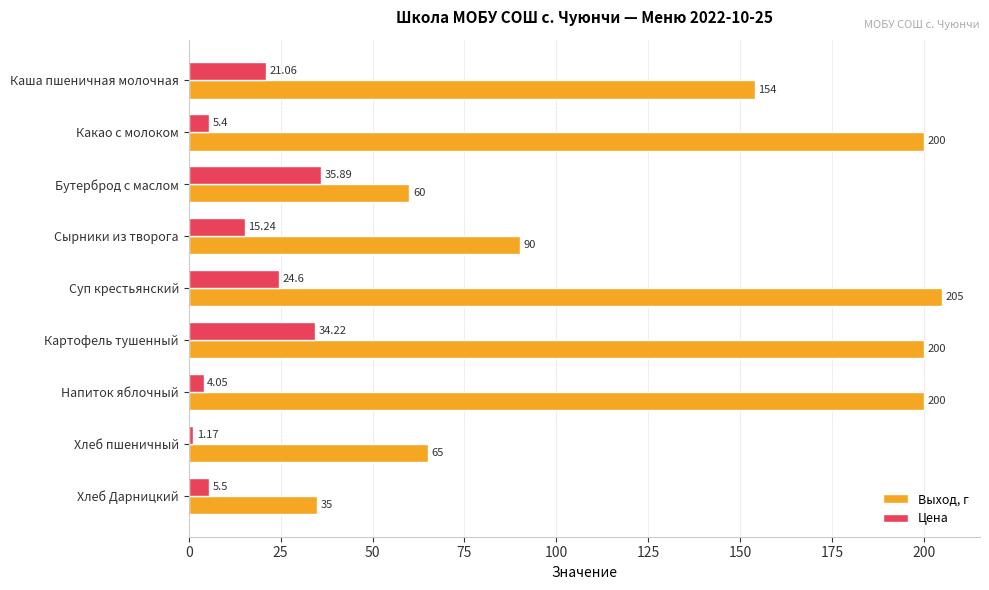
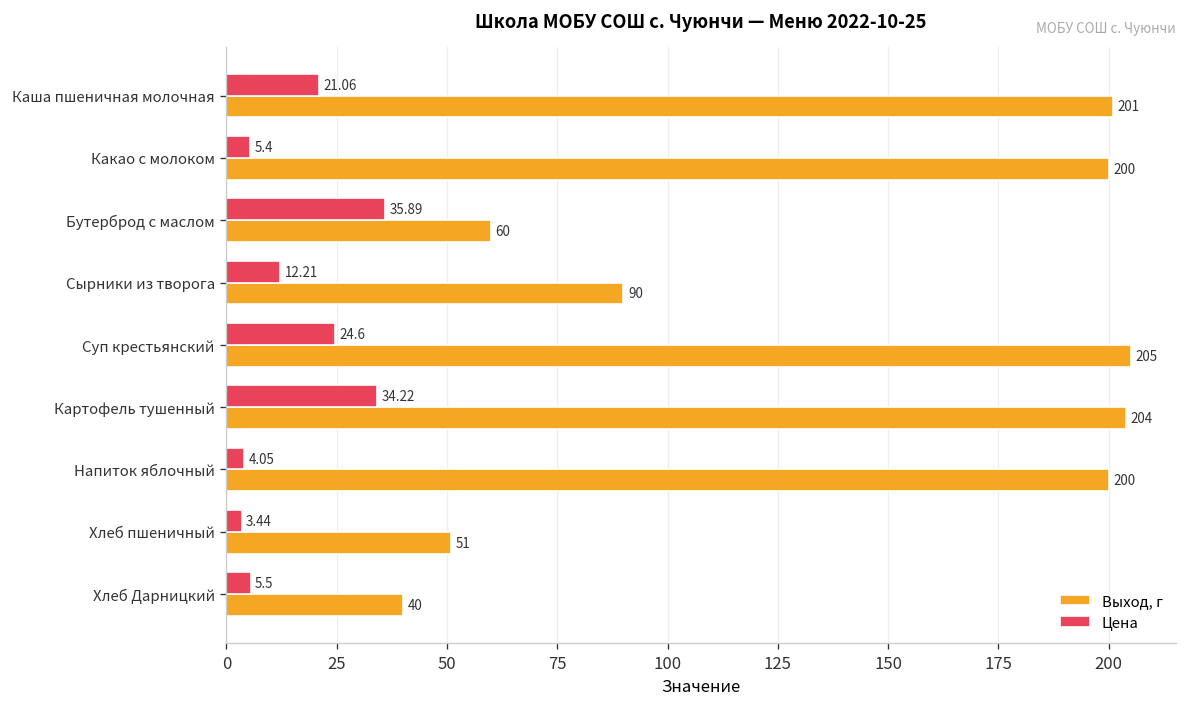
  {
    "Выход, г": {
-     "Каша пшеничная молочная": 154,
+     "Каша пшеничная молочная": 201,
      "Какао с молоком": 200,
      "Бутерброд с маслом": 60,
      "Сырники из творога": 90,
      "Суп крестьянский": 205,
-     "Картофель тушенный": 200,
+     "Картофель тушенный": 204,
      "Напиток яблочный": 200,
-     "Хлеб пшеничный": 65,
-     "Хлеб Дарницкий": 35
+     "Хлеб пшеничный": 51,
+     "Хлеб Дарницкий": 40
    },
    "Цена": {
      "Каша пшеничная молочная": 21.06,
      "Какао с молоком": 5.4,
      "Бутерброд с маслом": 35.89,
-     "Сырники из творога": 15.24,
+     "Сырники из творога": 12.21,
      "Суп крестьянский": 24.6,
      "Картофель тушенный": 34.22,
      "Напиток яблочный": 4.05,
-     "Хлеб пшеничный": 1.17,
+     "Хлеб пшеничный": 3.44,
      "Хлеб Дарницкий": 5.5
    }
  }
